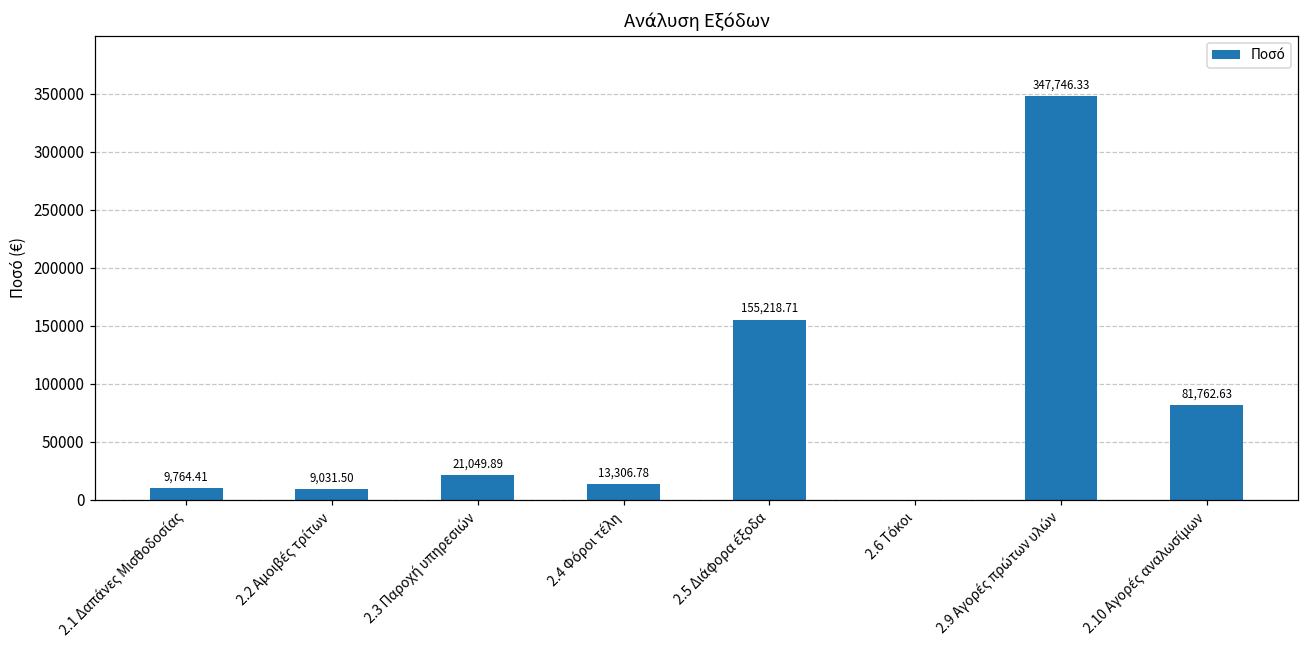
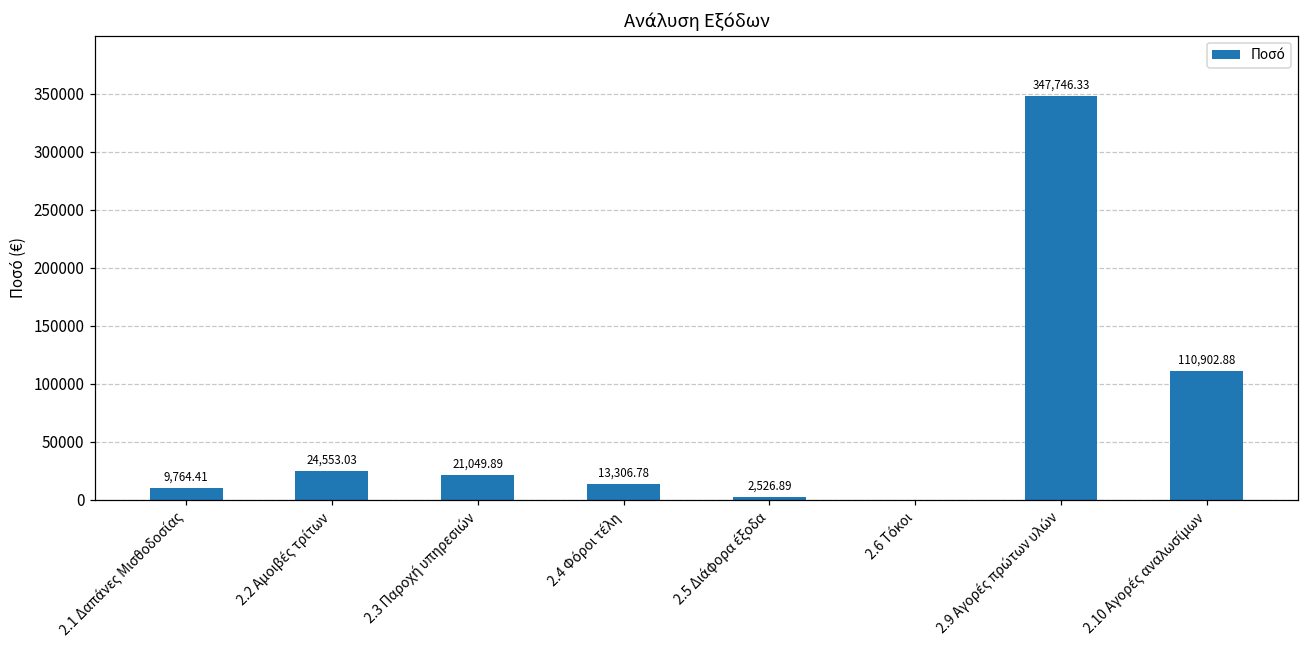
  {
    "2.1 Δαπάνες Μισθοδοσίας": "9,764.41",
-   "2.2 Αμοιβές τρίτων": "9,031.50",
+   "2.2 Αμοιβές τρίτων": "24,553.03",
    "2.3 Παροχή υπηρεσιών": "21,049.89",
    "2.4 Φόροι τέλη": "13,306.78",
-   "2.5 Διάφορα έξοδα": "155,218.71",
+   "2.5 Διάφορα έξοδα": "2,526.89",
    "2.9 Αγορές πρώτων υλών": "347,746.33",
-   "2.10 Αγορές αναλωσίμων": "81,762.63"
+   "2.10 Αγορές αναλωσίμων": "110,902.88"
  }
